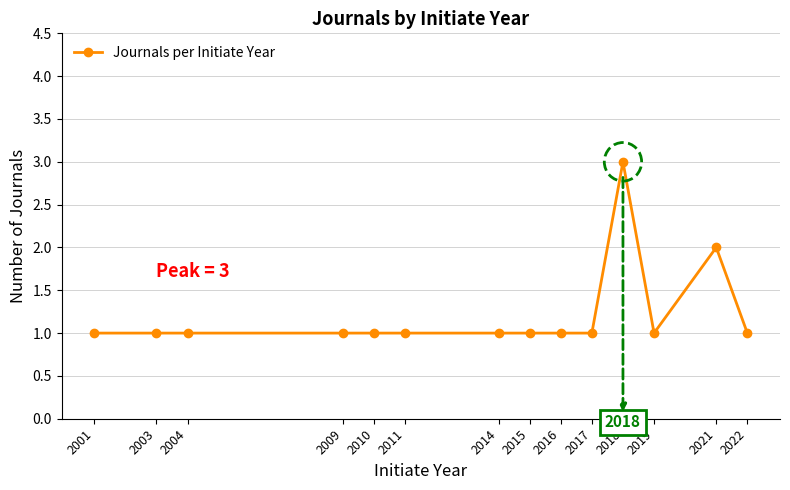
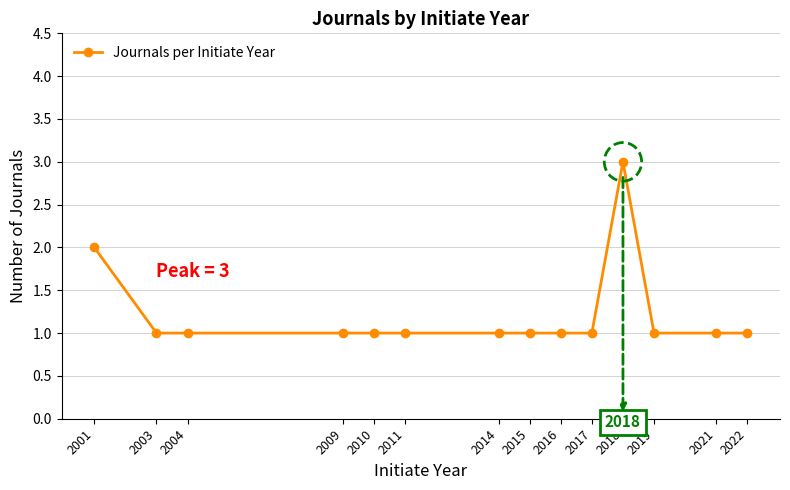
  {
-   "2001": 1,
+   "2001": 2,
    "2003": 1,
    "2004": 1,
    "2009": 1,
    "2010": 1,
    "2011": 1,
    "2014": 1,
    "2015": 1,
    "2016": 1,
    "2017": 1,
    "2018": 3,
    "2019": 1,
-   "2021": 2,
+   "2021": 1,
    "2022": 1
  }
